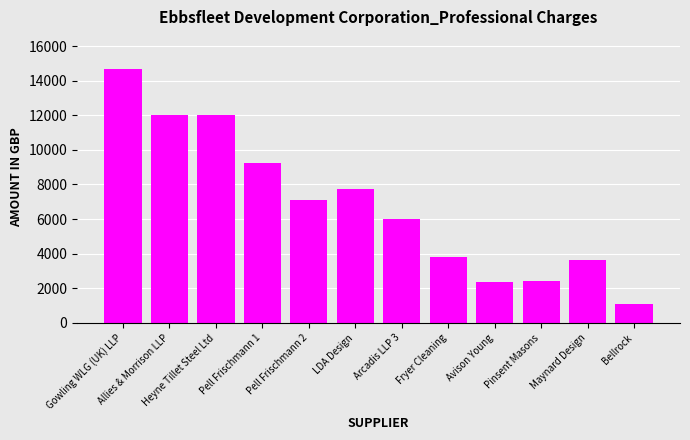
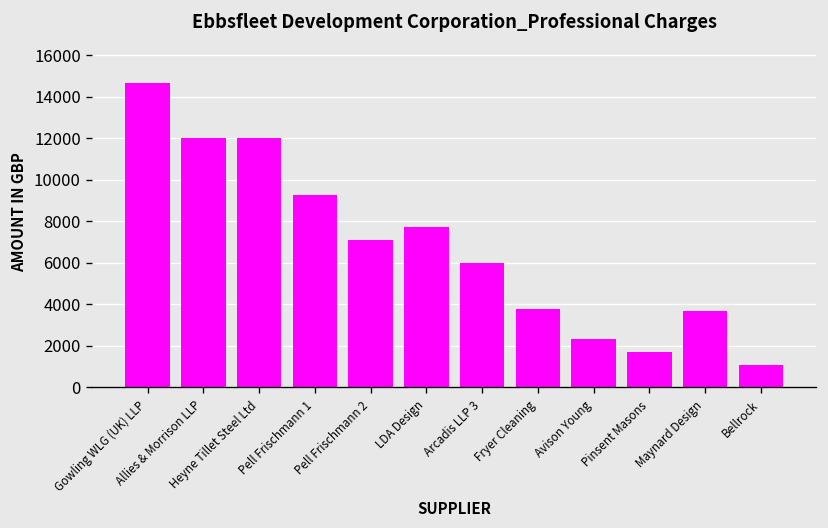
  {
    "Gowling WLG (UK) LLP": 14700,
    "Allies & Morrison LLP": 12000,
    "Heyne Tillet Steel Ltd": 12000,
    "Pell Frischmann 1": 9300,
    "Pell Frischmann 2": 7100,
    "LDA Design": 7700,
    "Arcadis LLP 3": 6000,
    "Fryer Cleaning": 3800,
    "Avison Young": 2300,
-   "Pinsent Masons": 2400,
+   "Pinsent Masons": 1700,
    "Maynard Design": 3700,
    "Bellrock": 1100
  }
